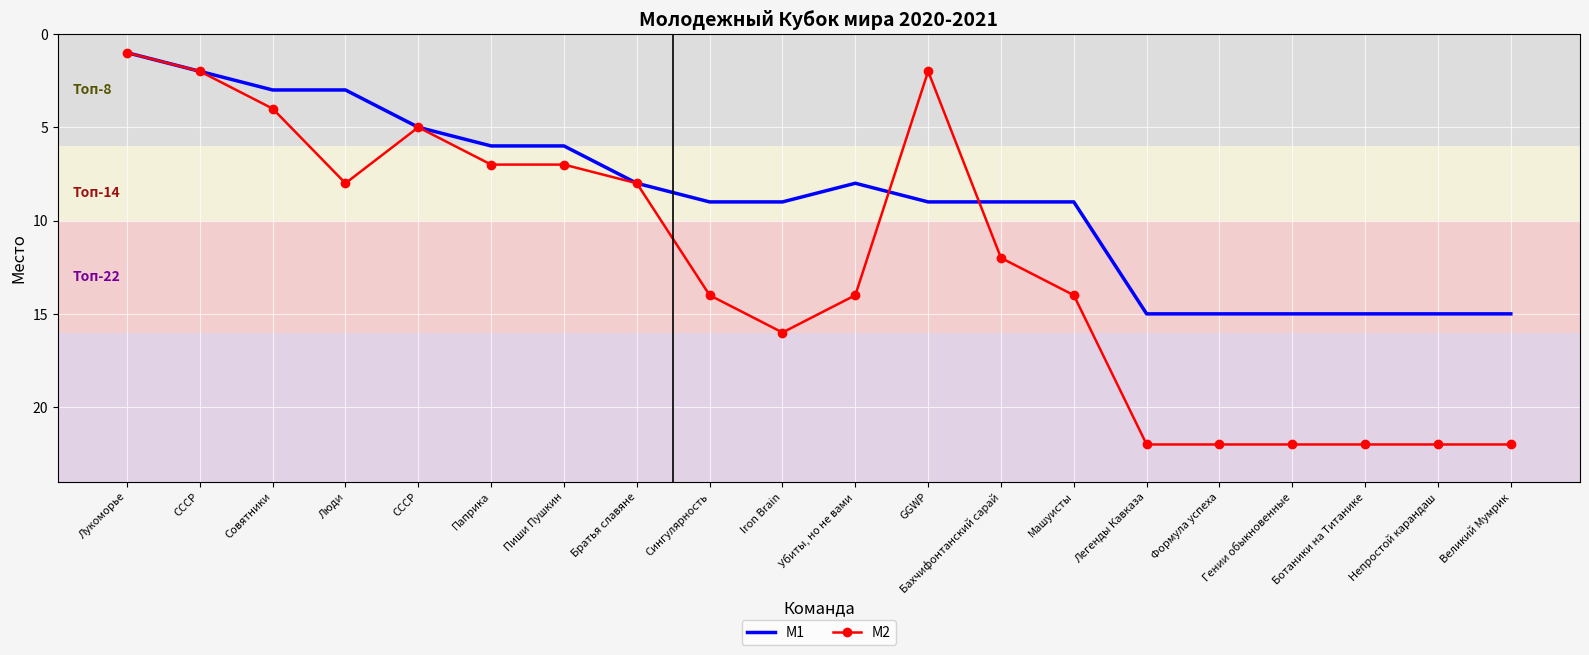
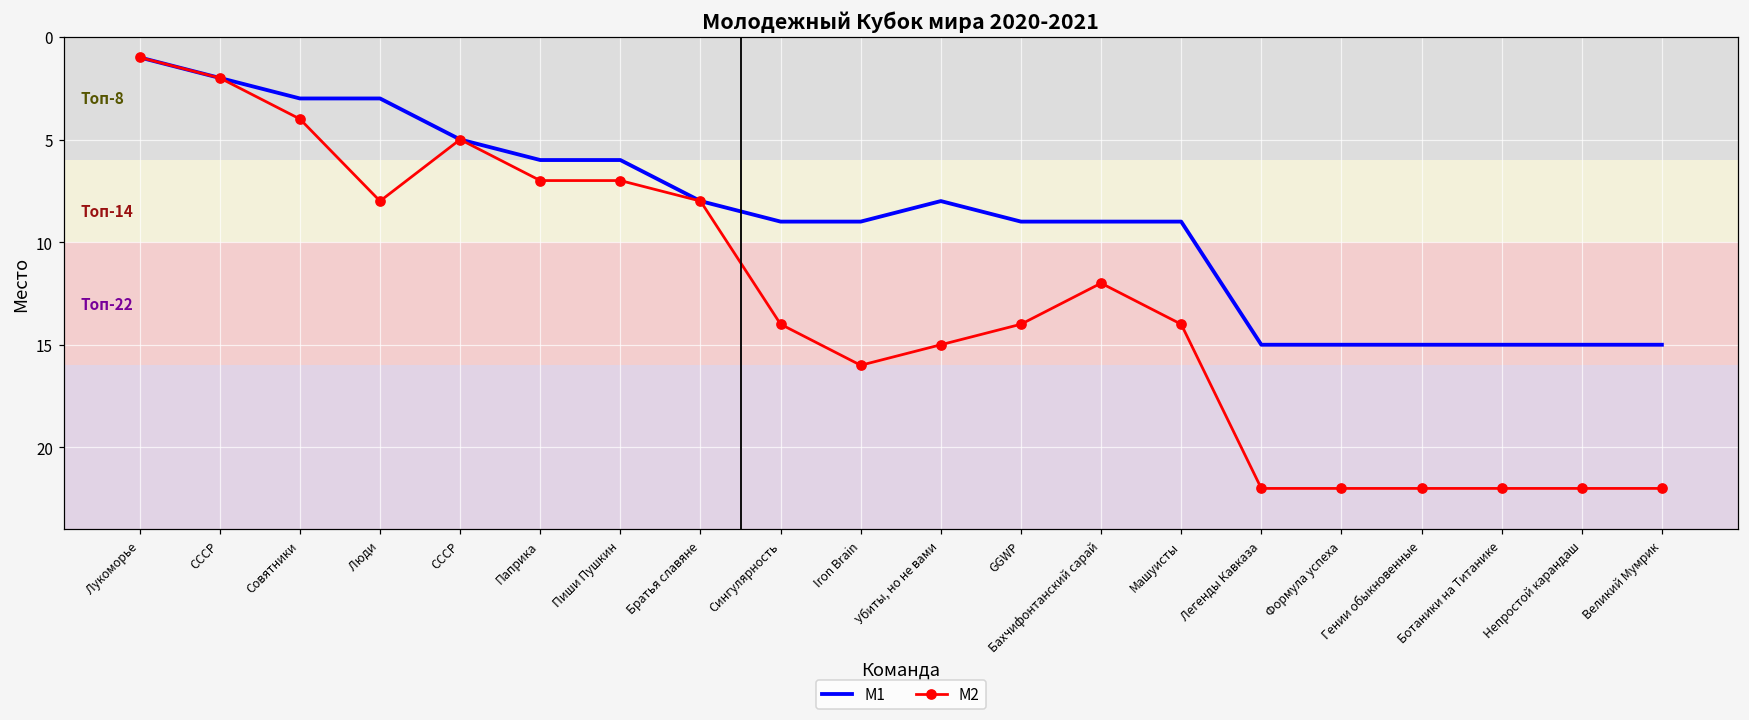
  {
    "M1": {
      "Совятники": 3,
      "Люди": 3,
      "Паприка": 6,
      "Пиши Пушкин": 6,
      "Сингулярность": 9,
      "Iron Brain": 9,
      "Убиты, но не вами": 8,
      "GGWP": 9,
      "Бахчифонтанский сарай": 9,
      "Машуисты": 9,
      "Легенды Кавказа": 15,
      "Формула успеха": 15,
      "Гении обыкновенные": 15,
      "Ботаники на Титанике": 15,
      "Непростой карандаш": 15,
      "Великий Мумрик": 15
    },
    "M2": {
      "Совятники": 4,
      "Люди": 8,
      "Паприка": 7,
      "Пиши Пушкин": 7,
      "Сингулярность": 14,
      "Iron Brain": 16,
-     "Убиты, но не вами": 14,
-     "GGWP": 2,
+     "Убиты, но не вами": 15,
+     "GGWP": 14,
      "Бахчифонтанский сарай": 12,
      "Машуисты": 14,
      "Легенды Кавказа": 22,
      "Формула успеха": 22,
      "Гении обыкновенные": 22,
      "Ботаники на Титанике": 22,
      "Непростой карандаш": 22,
      "Великий Мумрик": 22
    }
  }
